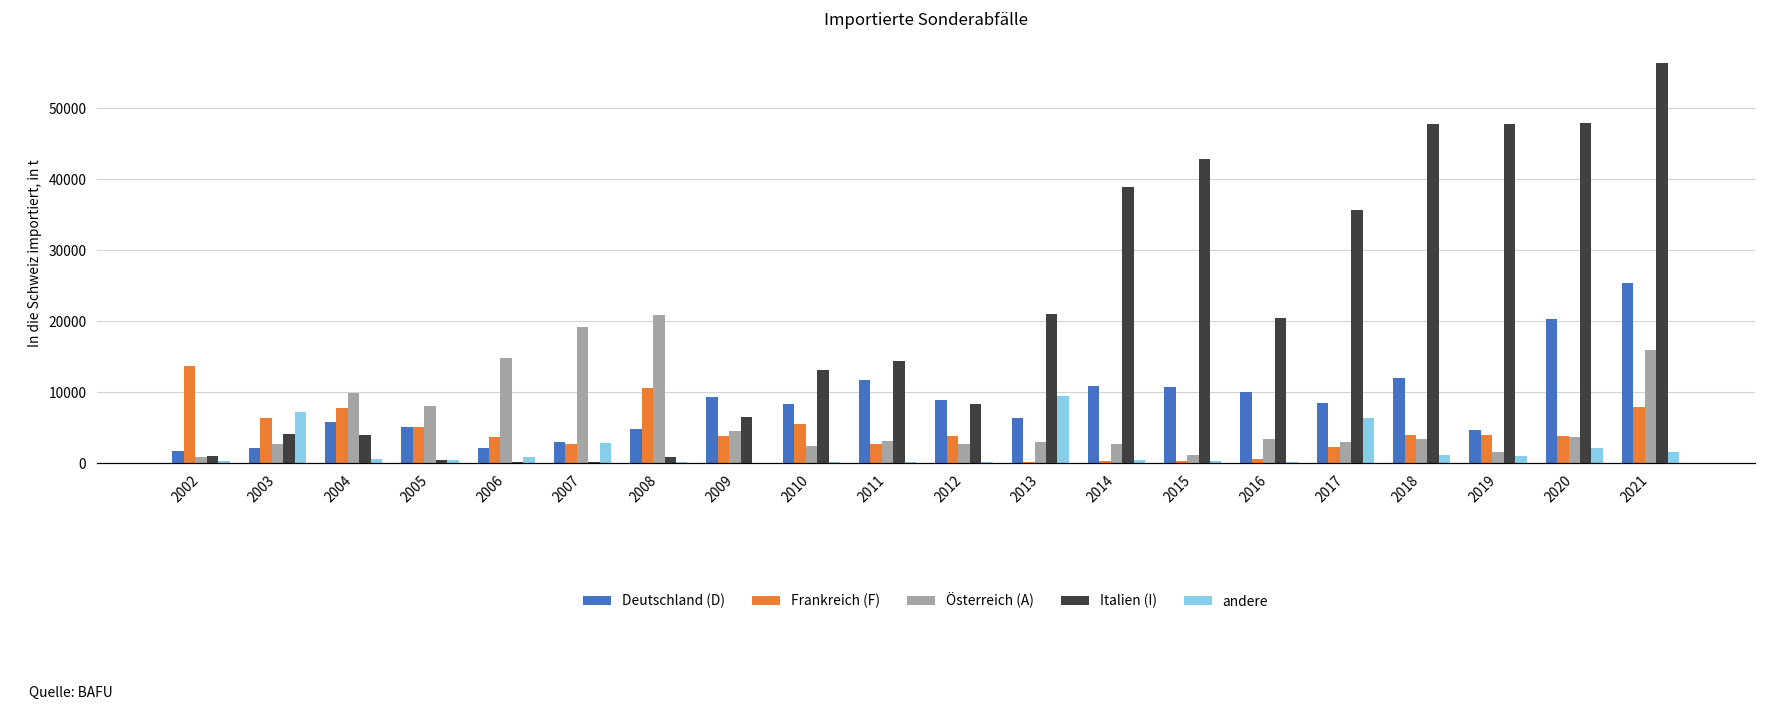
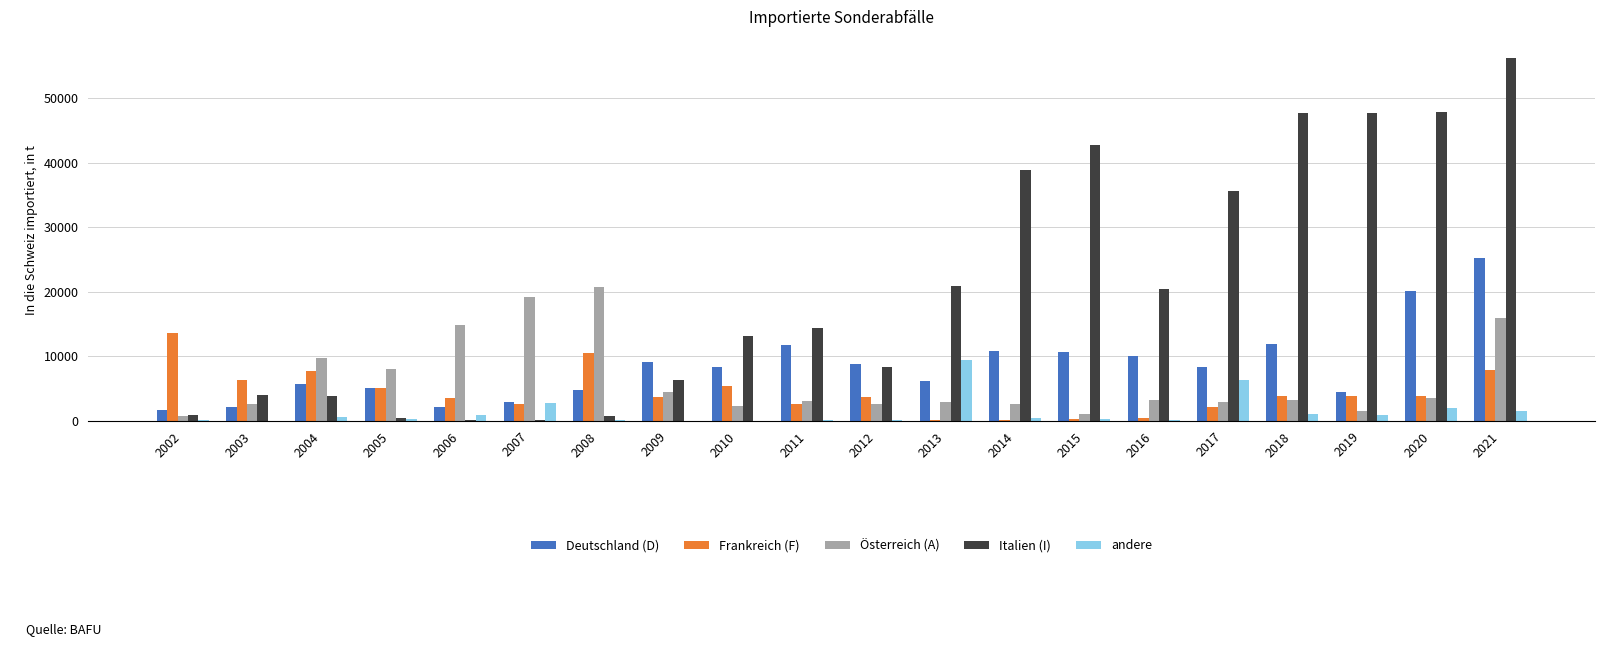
  {
    "Deutschland (D)": {
      "2002": 2000,
      "2003": 2000,
      "2004": 6000,
      "2005": 5000,
      "2006": 2000,
      "2007": 3000,
      "2008": 5000,
      "2009": 9000,
      "2010": 8000,
      "2011": 12000,
      "2012": 9000,
      "2013": 6000,
      "2014": 11000,
      "2015": 11000,
      "2016": 10000,
      "2017": 8000,
      "2018": 12000,
      "2019": 5000,
      "2020": 20000,
      "2021": 25000
    },
    "Frankreich (F)": {
      "2002": 14000,
      "2003": 6000,
      "2004": 8000,
      "2005": 5000,
      "2006": 4000,
      "2007": 3000,
      "2008": 11000,
      "2009": 4000,
      "2010": 5000,
      "2011": 3000,
      "2012": 4000,
      "2016": 1000,
      "2017": 2000,
      "2018": 4000,
      "2019": 4000,
      "2020": 4000,
      "2021": 8000
    },
    "Österreich (A)": {
      "2002": 1000,
      "2003": 3000,
      "2004": 10000,
      "2005": 8000,
      "2006": 15000,
      "2007": 19000,
      "2008": 21000,
      "2009": 5000,
      "2010": 2000,
      "2011": 3000,
      "2012": 3000,
      "2013": 3000,
      "2014": 3000,
      "2015": 1000,
      "2016": 3000,
      "2017": 3000,
      "2018": 3000,
      "2019": 1000,
      "2020": 4000,
      "2021": 16000
    },
    "Italien (I)": {
      "2002": 1000,
      "2003": 4000,
      "2004": 4000,
      "2005": 0,
      "2008": 1000,
      "2009": 6000,
      "2010": 13000,
      "2011": 14000,
      "2012": 8000,
      "2013": 21000,
      "2014": 39000,
      "2015": 43000,
      "2016": 20000,
      "2017": 36000,
      "2018": 48000,
      "2019": 48000,
      "2020": 48000,
      "2021": 56000
    },
    "andere": {
-     "2003": 7000,
+     "2003": 0,
      "2004": 1000,
      "2006": 1000,
      "2007": 3000,
      "2009": 0,
      "2013": 9000,
      "2014": 0,
      "2017": 6000,
      "2018": 1000,
      "2019": 1000,
      "2020": 2000,
      "2021": 2000
    }
  }
